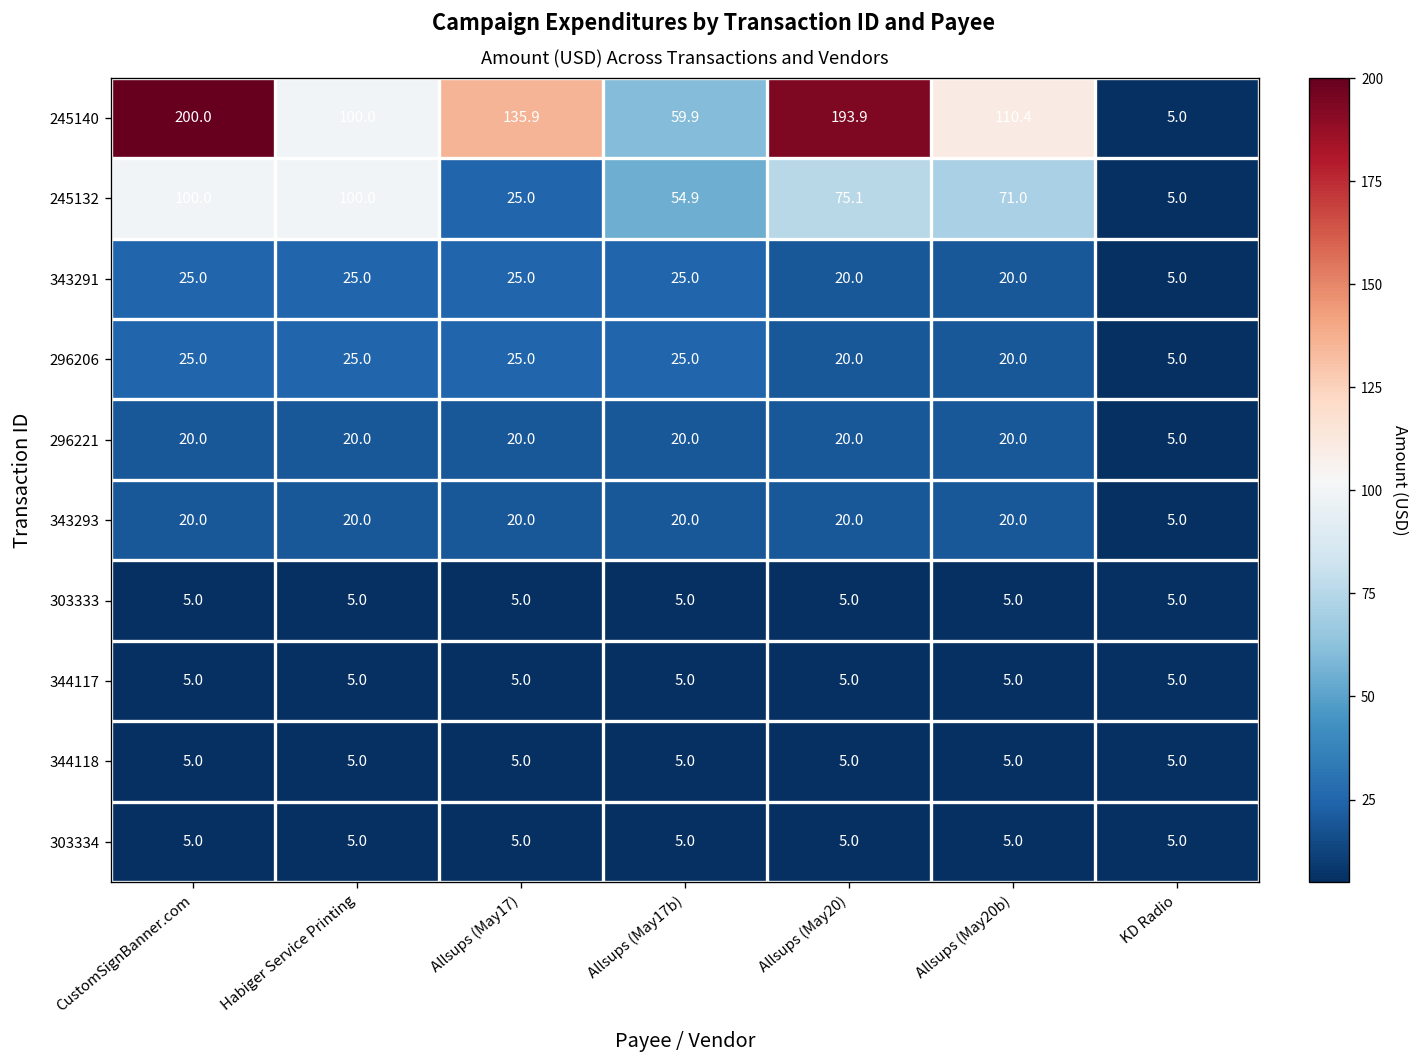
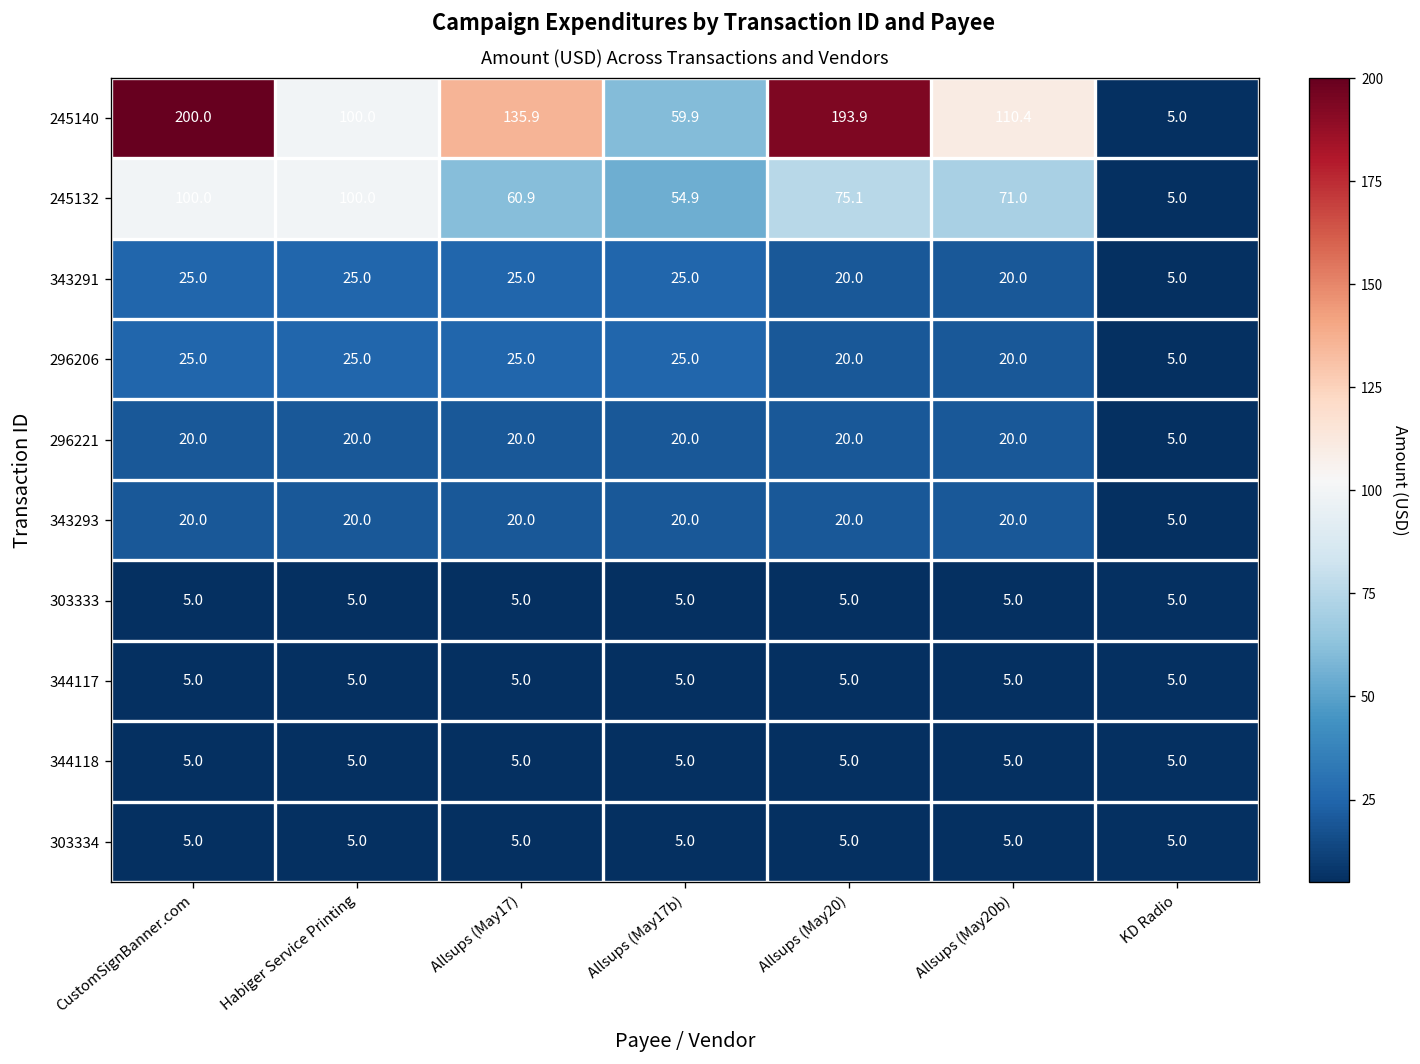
  {
    "245140": {
      "CustomSignBanner.com": 200.0,
      "Allsups (May17)": 135.9,
      "Allsups (May17b)": 59.9,
      "Allsups (May20)": 193.9,
      "KD Radio": 5.0
    },
    "245132": {
-     "Allsups (May17)": 25.0,
+     "Allsups (May17)": 60.9,
      "Allsups (May17b)": 54.9,
      "Allsups (May20)": 75.1,
      "Allsups (May20b)": 71.0,
      "KD Radio": 5.0
    },
    "343291": {
      "CustomSignBanner.com": 25.0,
      "Habiger Service Printing": 25.0,
      "Allsups (May17)": 25.0,
      "Allsups (May17b)": 25.0,
      "Allsups (May20)": 20.0,
      "Allsups (May20b)": 20.0,
      "KD Radio": 5.0
    },
    "296206": {
      "CustomSignBanner.com": 25.0,
      "Habiger Service Printing": 25.0,
      "Allsups (May17)": 25.0,
      "Allsups (May17b)": 25.0,
      "Allsups (May20)": 20.0,
      "Allsups (May20b)": 20.0,
      "KD Radio": 5.0
    },
    "296221": {
      "CustomSignBanner.com": 20.0,
      "Habiger Service Printing": 20.0,
      "Allsups (May17)": 20.0,
      "Allsups (May17b)": 20.0,
      "Allsups (May20)": 20.0,
      "Allsups (May20b)": 20.0,
      "KD Radio": 5.0
    },
    "343293": {
      "CustomSignBanner.com": 20.0,
      "Habiger Service Printing": 20.0,
      "Allsups (May17)": 20.0,
      "Allsups (May17b)": 20.0,
      "Allsups (May20)": 20.0,
      "Allsups (May20b)": 20.0,
      "KD Radio": 5.0
    },
    "303333": {
      "CustomSignBanner.com": 5.0,
      "Habiger Service Printing": 5.0,
      "Allsups (May17)": 5.0,
      "Allsups (May17b)": 5.0,
      "Allsups (May20)": 5.0,
      "Allsups (May20b)": 5.0,
      "KD Radio": 5.0
    },
    "344117": {
      "CustomSignBanner.com": 5.0,
      "Habiger Service Printing": 5.0,
      "Allsups (May17)": 5.0,
      "Allsups (May17b)": 5.0,
      "Allsups (May20)": 5.0,
      "Allsups (May20b)": 5.0,
      "KD Radio": 5.0
    },
    "344118": {
      "CustomSignBanner.com": 5.0,
      "Habiger Service Printing": 5.0,
      "Allsups (May17)": 5.0,
      "Allsups (May17b)": 5.0,
      "Allsups (May20)": 5.0,
      "Allsups (May20b)": 5.0,
      "KD Radio": 5.0
    },
    "303334": {
      "CustomSignBanner.com": 5.0,
      "Habiger Service Printing": 5.0,
      "Allsups (May17)": 5.0,
      "Allsups (May17b)": 5.0,
      "Allsups (May20)": 5.0,
      "Allsups (May20b)": 5.0,
      "KD Radio": 5.0
    }
  }
